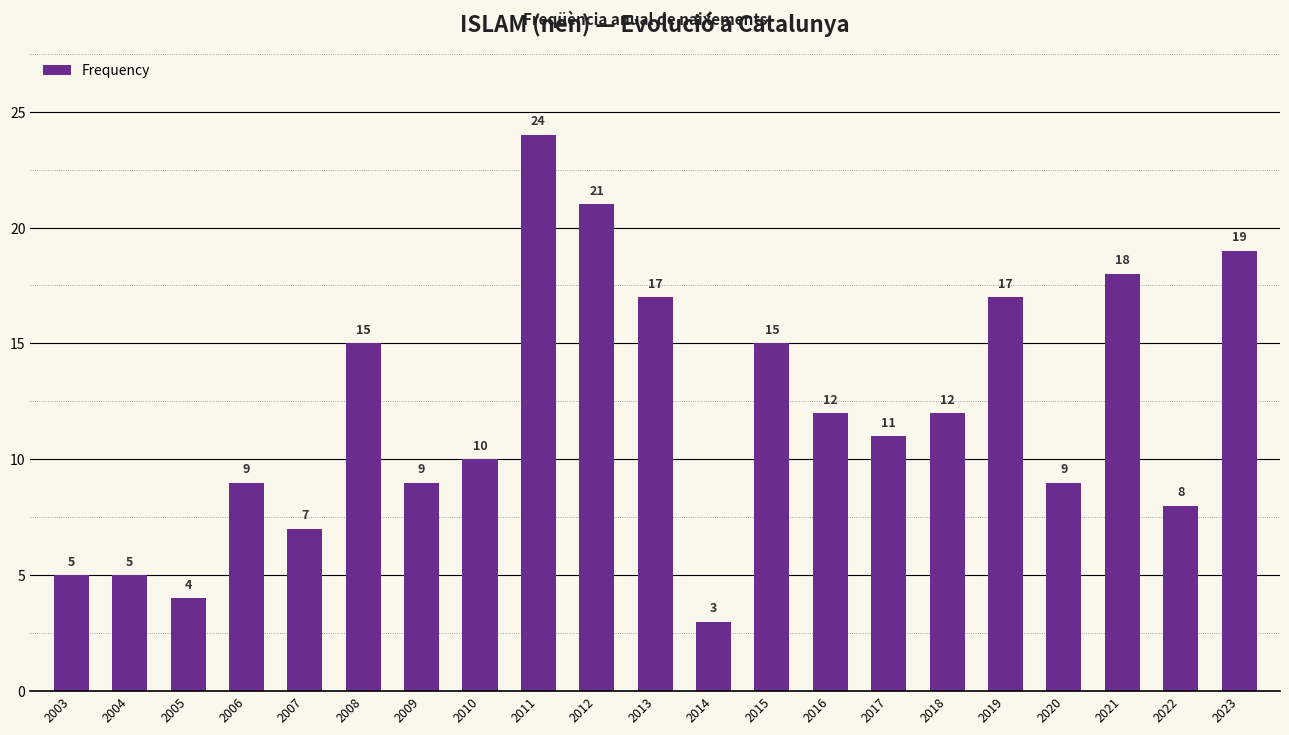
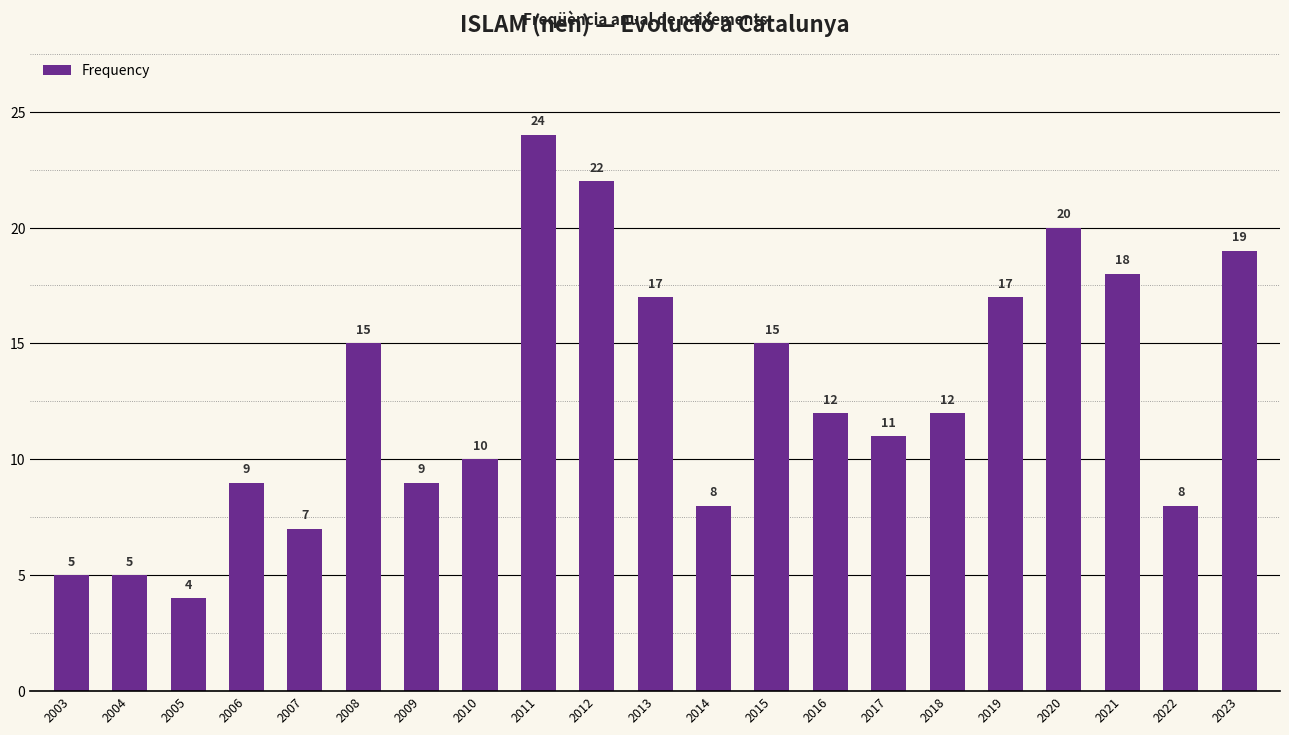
  {
    "2003": 5,
    "2004": 5,
    "2005": 4,
    "2006": 9,
    "2007": 7,
    "2008": 15,
    "2009": 9,
    "2010": 10,
    "2011": 24,
-   "2012": 21,
+   "2012": 22,
    "2013": 17,
-   "2014": 3,
+   "2014": 8,
    "2015": 15,
    "2016": 12,
    "2017": 11,
    "2018": 12,
    "2019": 17,
-   "2020": 9,
+   "2020": 20,
    "2021": 18,
    "2022": 8,
    "2023": 19
  }
